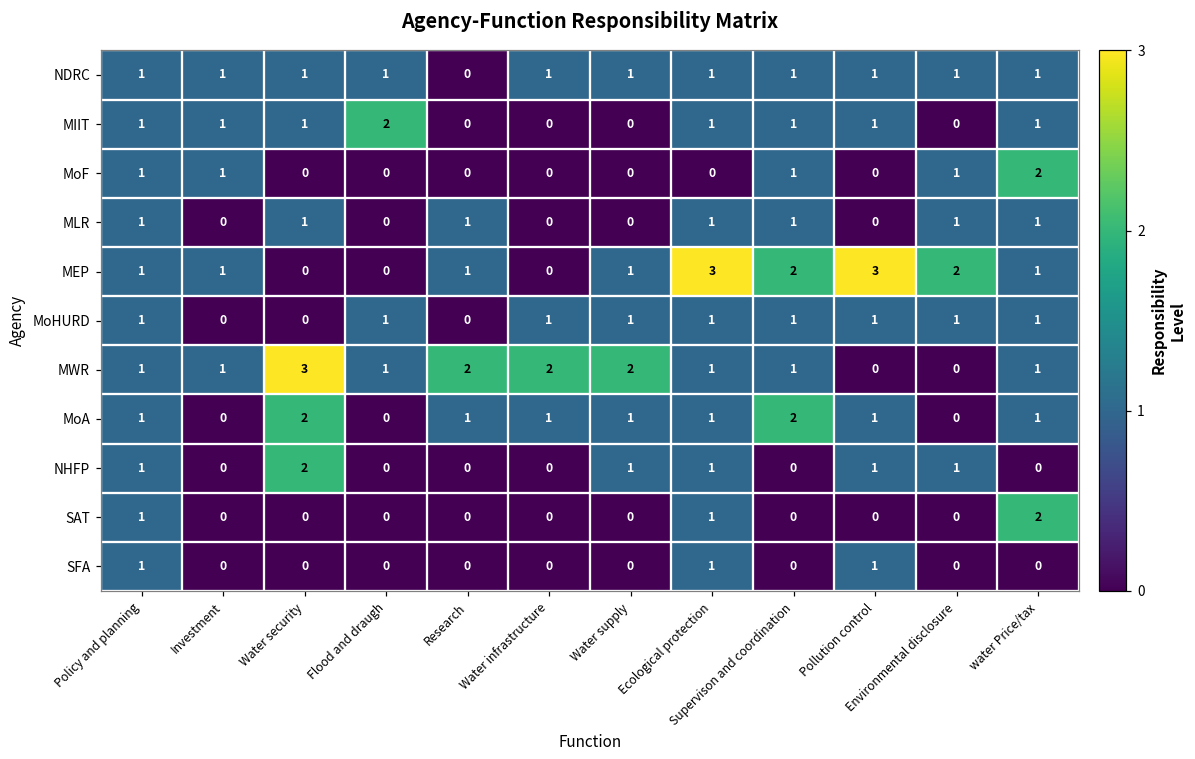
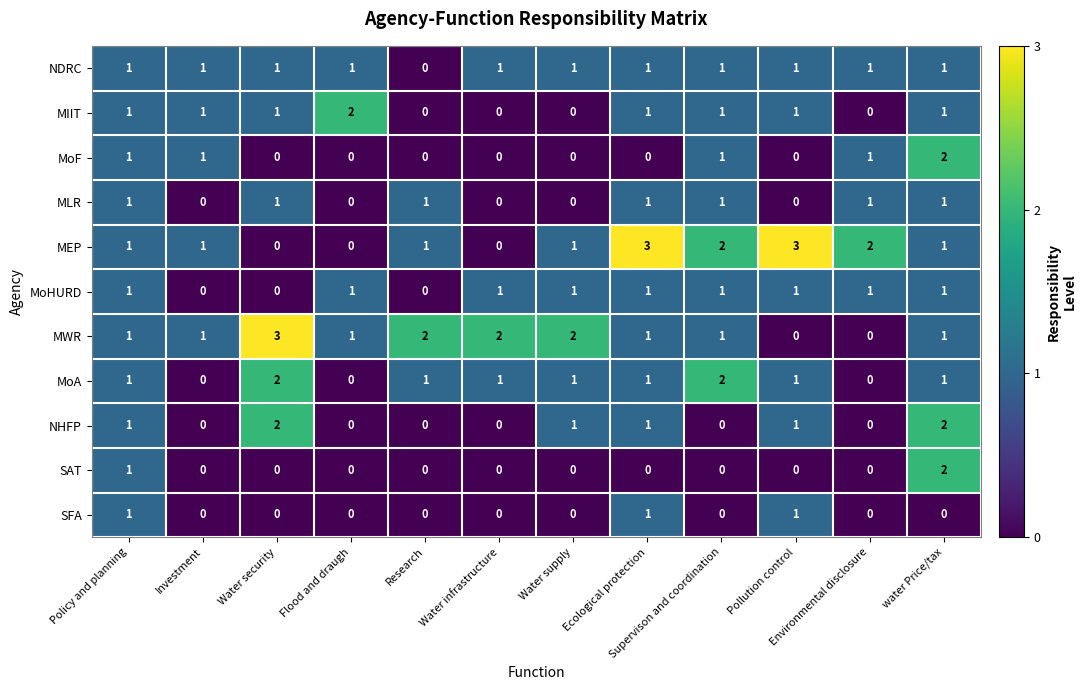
  {
    "NDRC": {
      "Policy and planning": 1,
      "Investment": 1,
      "Water security": 1,
      "Flood and draugh": 1,
      "Research": 0,
      "Water infrastructure": 1,
      "Water supply": 1,
      "Ecological protection": 1,
      "Supervison and coordination": 1,
      "Pollution control": 1,
      "Environmental disclosure": 1,
      "water Price/tax": 1
    },
    "MIIT": {
      "Policy and planning": 1,
      "Investment": 1,
      "Water security": 1,
      "Flood and draugh": 2,
      "Research": 0,
      "Water infrastructure": 0,
      "Water supply": 0,
      "Ecological protection": 1,
      "Supervison and coordination": 1,
      "Pollution control": 1,
      "Environmental disclosure": 0,
      "water Price/tax": 1
    },
    "MoF": {
      "Policy and planning": 1,
      "Investment": 1,
      "Water security": 0,
      "Flood and draugh": 0,
      "Research": 0,
      "Water infrastructure": 0,
      "Water supply": 0,
      "Ecological protection": 0,
      "Supervison and coordination": 1,
      "Pollution control": 0,
      "Environmental disclosure": 1,
      "water Price/tax": 2
    },
    "MLR": {
      "Policy and planning": 1,
      "Investment": 0,
      "Water security": 1,
      "Flood and draugh": 0,
      "Research": 1,
      "Water infrastructure": 0,
      "Water supply": 0,
      "Ecological protection": 1,
      "Supervison and coordination": 1,
      "Pollution control": 0,
      "Environmental disclosure": 1,
      "water Price/tax": 1
    },
    "MEP": {
      "Policy and planning": 1,
      "Investment": 1,
      "Water security": 0,
      "Flood and draugh": 0,
      "Research": 1,
      "Water infrastructure": 0,
      "Water supply": 1,
      "Ecological protection": 3,
      "Supervison and coordination": 2,
      "Pollution control": 3,
      "Environmental disclosure": 2,
      "water Price/tax": 1
    },
    "MoHURD": {
      "Policy and planning": 1,
      "Investment": 0,
      "Water security": 0,
      "Flood and draugh": 1,
      "Research": 0,
      "Water infrastructure": 1,
      "Water supply": 1,
      "Ecological protection": 1,
      "Supervison and coordination": 1,
      "Pollution control": 1,
      "Environmental disclosure": 1,
      "water Price/tax": 1
    },
    "MWR": {
      "Policy and planning": 1,
      "Investment": 1,
      "Water security": 3,
      "Flood and draugh": 1,
      "Research": 2,
      "Water infrastructure": 2,
      "Water supply": 2,
      "Ecological protection": 1,
      "Supervison and coordination": 1,
      "Pollution control": 0,
      "Environmental disclosure": 0,
      "water Price/tax": 1
    },
    "MoA": {
      "Policy and planning": 1,
      "Investment": 0,
      "Water security": 2,
      "Flood and draugh": 0,
      "Research": 1,
      "Water infrastructure": 1,
      "Water supply": 1,
      "Ecological protection": 1,
      "Supervison and coordination": 2,
      "Pollution control": 1,
      "Environmental disclosure": 0,
      "water Price/tax": 1
    },
    "NHFP": {
      "Policy and planning": 1,
      "Investment": 0,
      "Water security": 2,
      "Flood and draugh": 0,
      "Research": 0,
      "Water infrastructure": 0,
      "Water supply": 1,
      "Ecological protection": 1,
      "Supervison and coordination": 0,
      "Pollution control": 1,
-     "Environmental disclosure": 1,
-     "water Price/tax": 0
+     "Environmental disclosure": 0,
+     "water Price/tax": 2
    },
    "SAT": {
      "Policy and planning": 1,
      "Investment": 0,
      "Water security": 0,
      "Flood and draugh": 0,
      "Research": 0,
      "Water infrastructure": 0,
      "Water supply": 0,
-     "Ecological protection": 1,
+     "Ecological protection": 0,
      "Supervison and coordination": 0,
      "Pollution control": 0,
      "Environmental disclosure": 0,
      "water Price/tax": 2
    },
    "SFA": {
      "Policy and planning": 1,
      "Investment": 0,
      "Water security": 0,
      "Flood and draugh": 0,
      "Research": 0,
      "Water infrastructure": 0,
      "Water supply": 0,
      "Ecological protection": 1,
      "Supervison and coordination": 0,
      "Pollution control": 1,
      "Environmental disclosure": 0,
      "water Price/tax": 0
    }
  }
